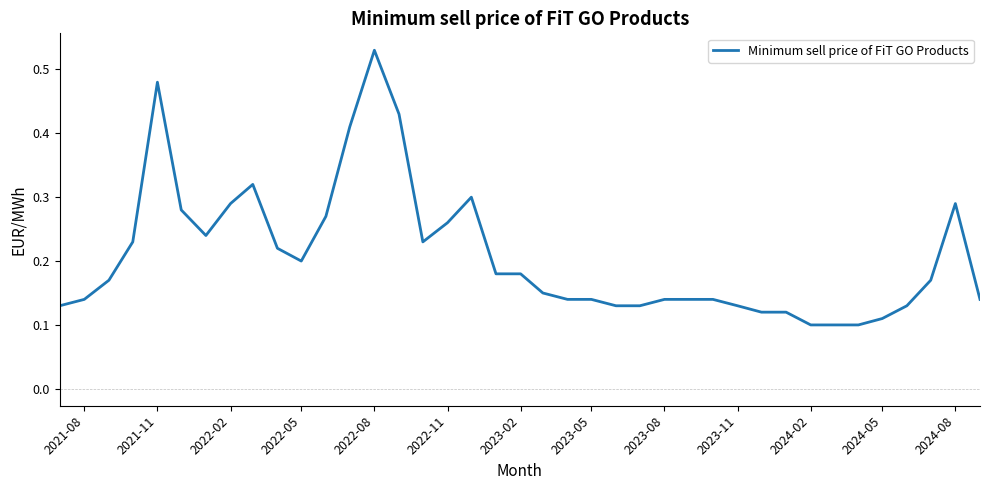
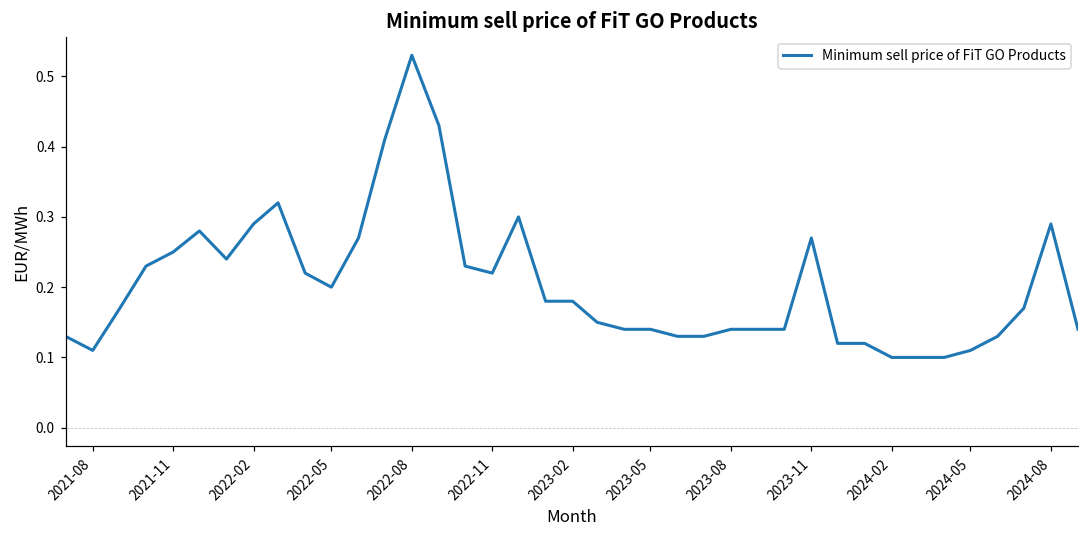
  {
-   "2021-08": 0.14,
-   "2021-11": 0.48,
+   "2021-08": 0.11,
+   "2021-11": 0.25,
    "2022-02": 0.29,
    "2022-05": 0.20,
    "2022-08": 0.53,
-   "2022-11": 0.26,
+   "2022-11": 0.22,
    "2023-02": 0.18,
    "2023-05": 0.14,
    "2023-08": 0.14,
-   "2023-11": 0.13,
+   "2023-11": 0.27,
    "2024-02": 0.10,
    "2024-05": 0.11,
    "2024-08": 0.29
  }
